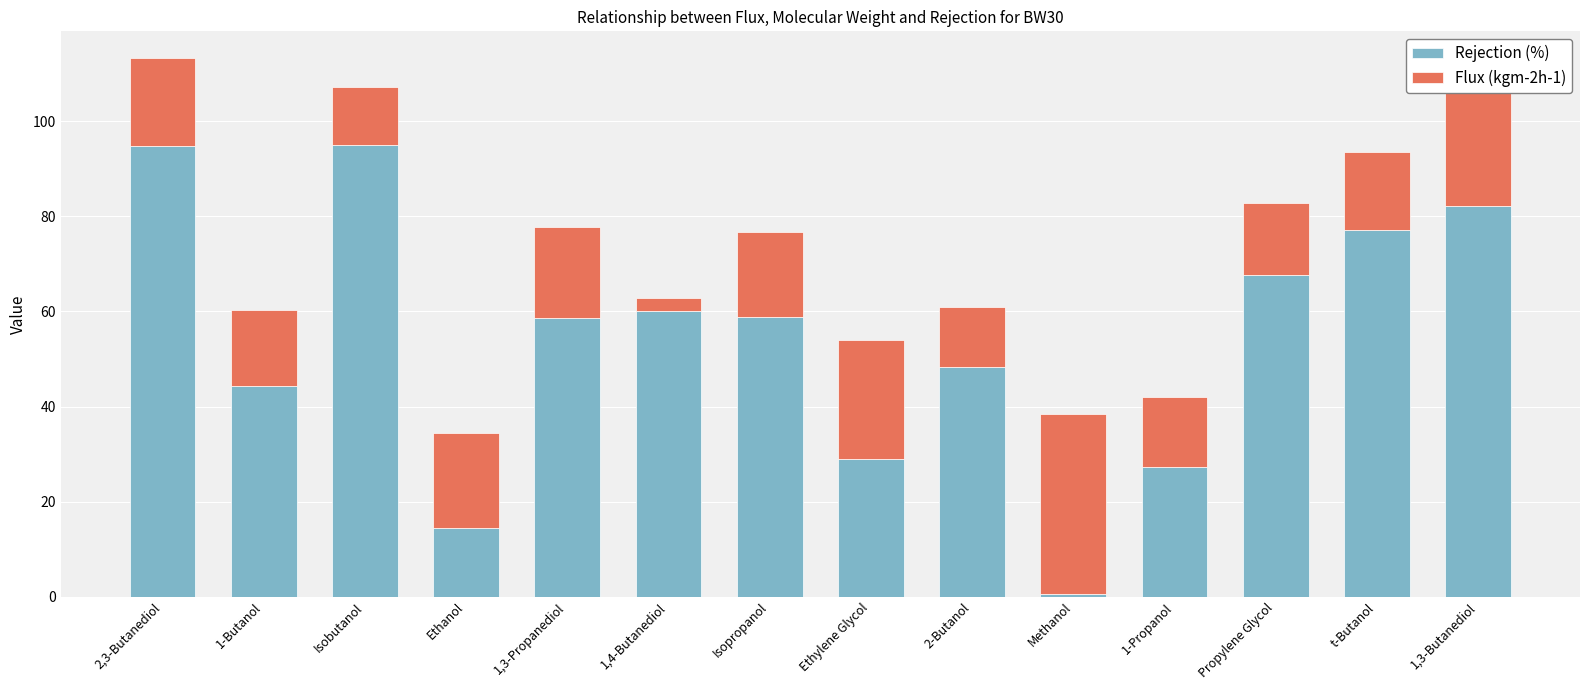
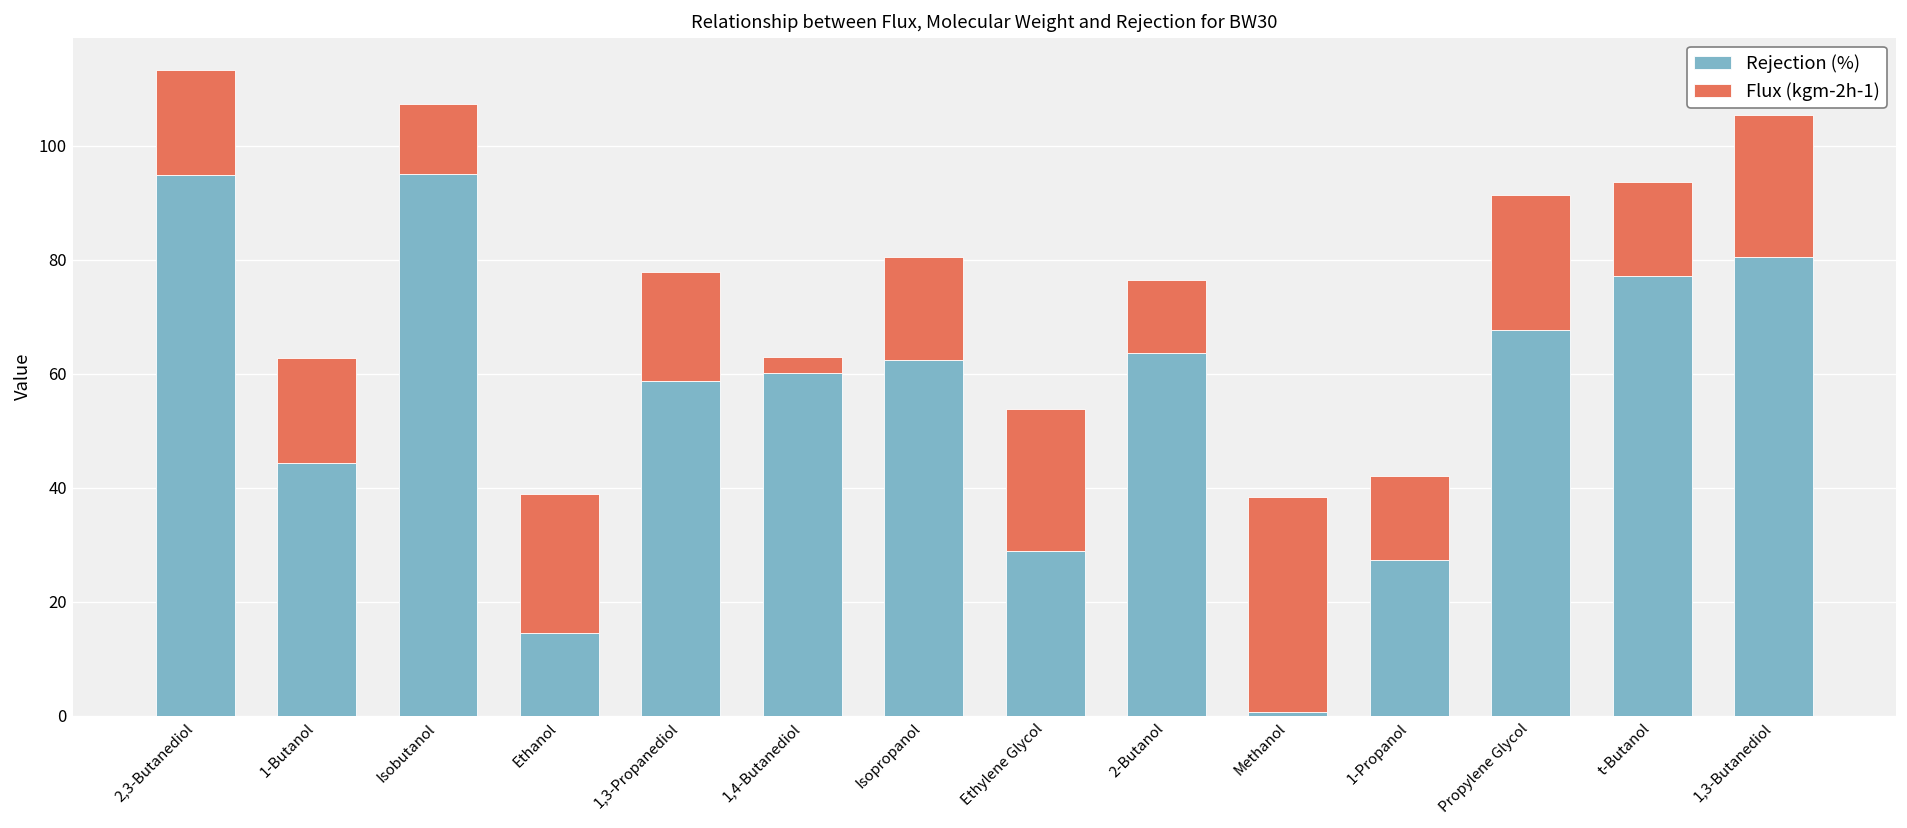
  {
    "Rejection (%)": {
      "2,3-Butanediol": 95,
      "1-Butanol": 44,
      "Isobutanol": 95,
      "Ethanol": 15,
      "1,3-Propanediol": 59,
      "1,4-Butanediol": 60,
-     "Isopropanol": 59,
+     "Isopropanol": 63,
      "Ethylene Glycol": 29,
-     "2-Butanol": 48,
+     "2-Butanol": 64,
      "Methanol": 1,
      "1-Propanol": 27,
      "Propylene Glycol": 68,
      "t-Butanol": 77,
-     "1,3-Butanediol": 82
+     "1,3-Butanediol": 80
    },
    "Flux (kgm-2h-1)": {
      "2,3-Butanediol": 18,
-     "1-Butanol": 16,
+     "1-Butanol": 18,
      "Isobutanol": 12,
-     "Ethanol": 20,
+     "Ethanol": 25,
      "1,3-Propanediol": 19,
      "1,4-Butanediol": 3,
      "Isopropanol": 18,
      "Ethylene Glycol": 25,
      "2-Butanol": 13,
      "Methanol": 38,
      "1-Propanol": 15,
-     "Propylene Glycol": 15,
+     "Propylene Glycol": 24,
      "t-Butanol": 16
    }
  }
